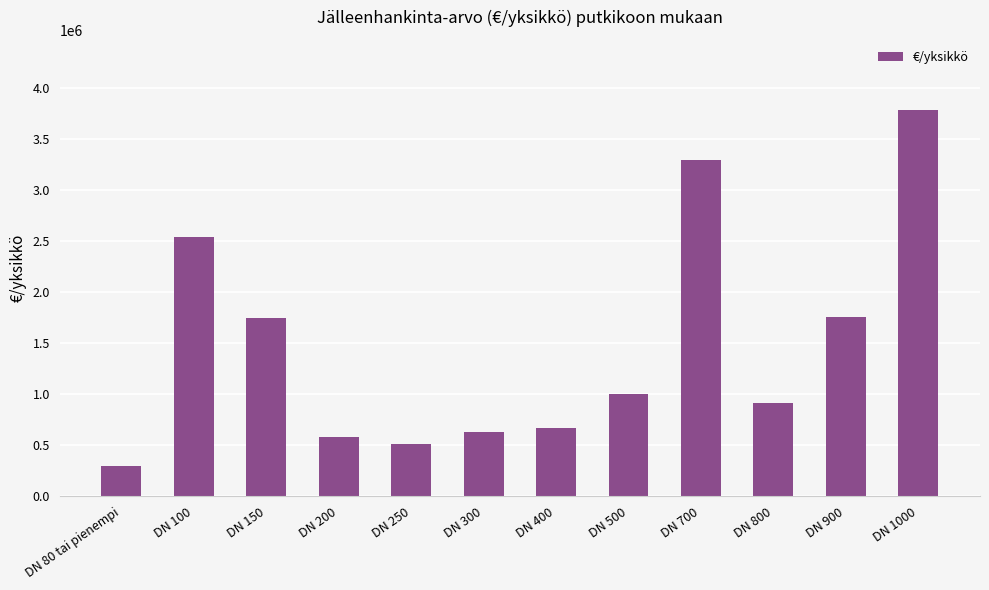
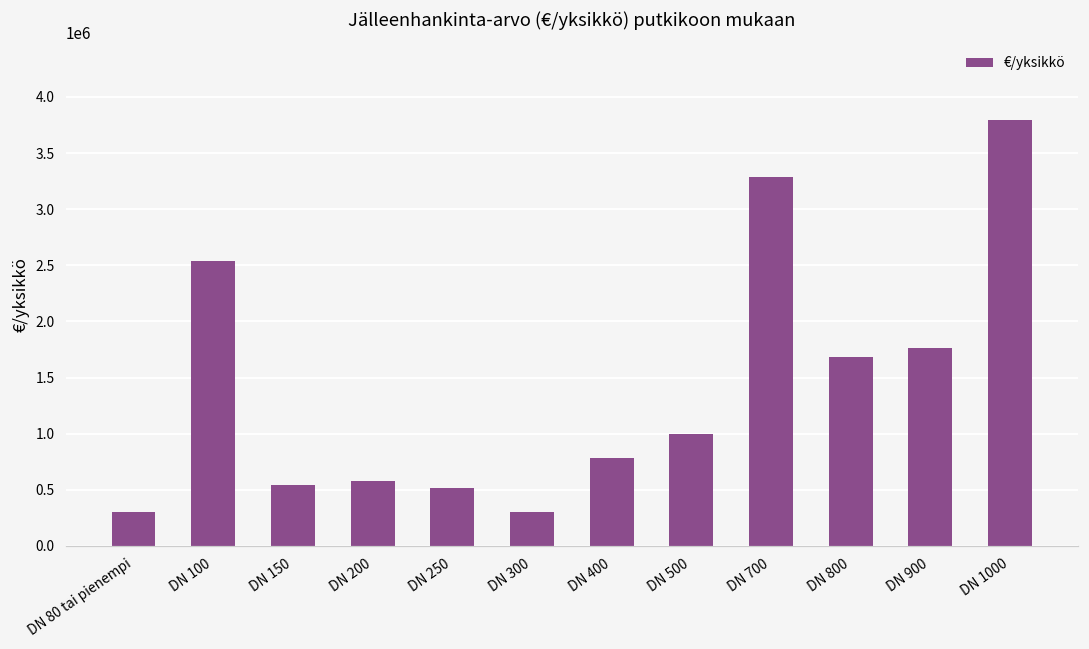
  {
    "DN 80 tai pienempi": 300000,
    "DN 100": 2540000,
-   "DN 150": 1750000,
+   "DN 150": 540000,
    "DN 200": 580000,
    "DN 250": 520000,
-   "DN 300": 630000,
-   "DN 400": 670000,
+   "DN 300": 300000,
+   "DN 400": 780000,
    "DN 500": 1000000,
    "DN 700": 3290000,
-   "DN 800": 920000,
+   "DN 800": 1680000,
    "DN 900": 1760000,
    "DN 1000": 3790000
  }
